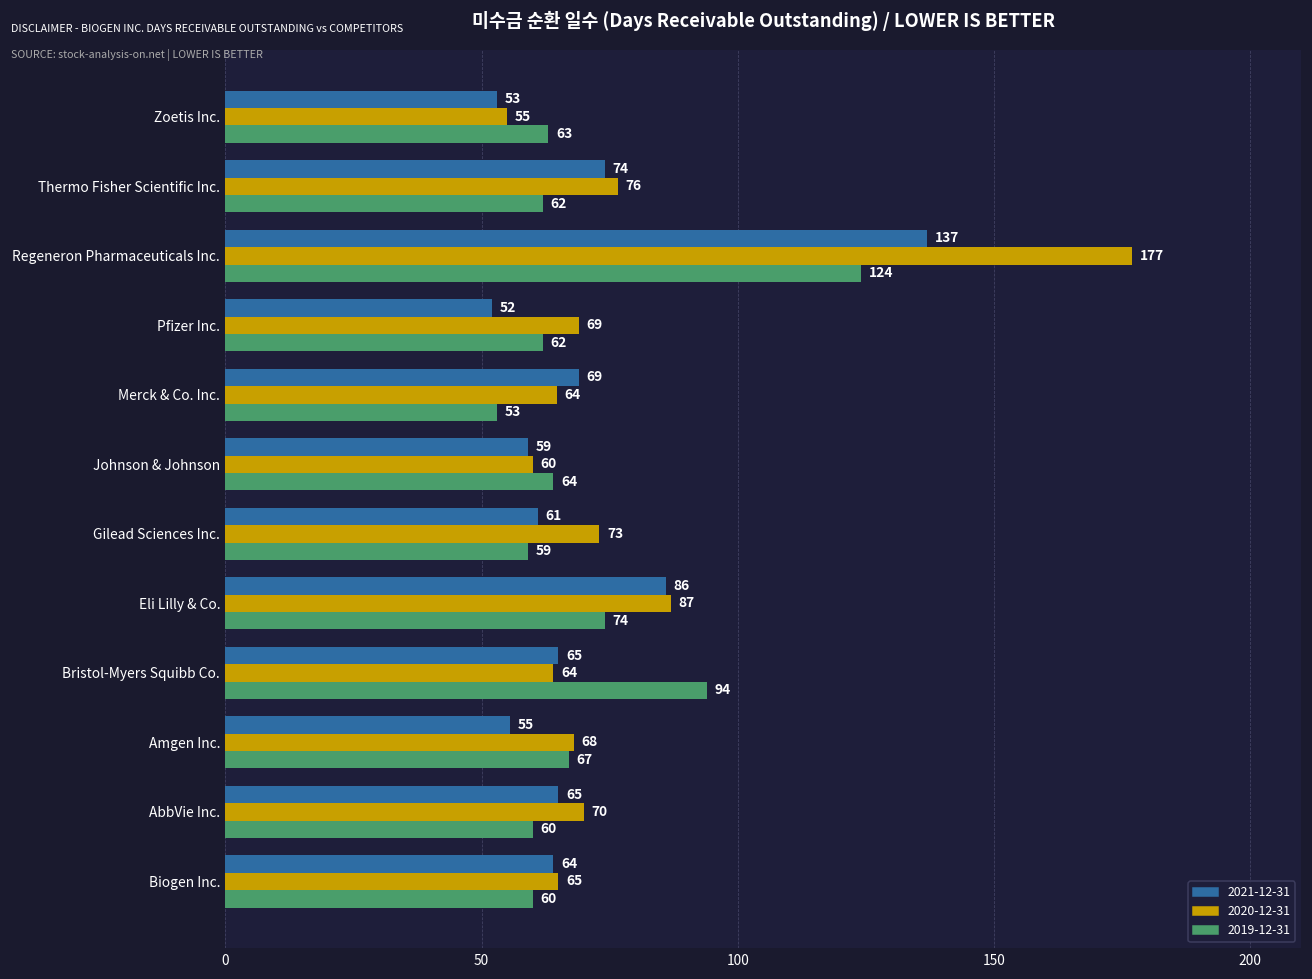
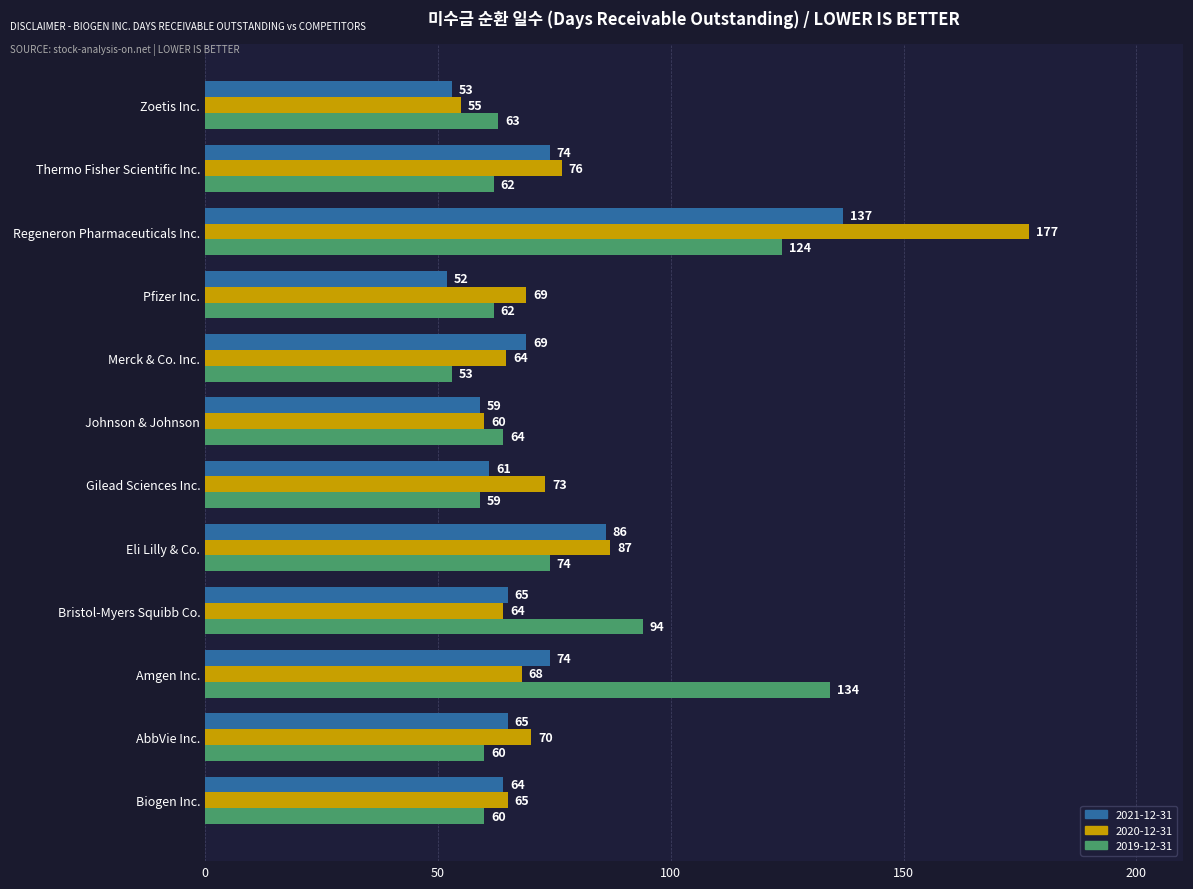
  {
    "2021-12-31": {
      "Zoetis Inc.": 53,
      "Thermo Fisher Scientific Inc.": 74,
      "Regeneron Pharmaceuticals Inc.": 137,
      "Pfizer Inc.": 52,
      "Merck & Co. Inc.": 69,
      "Johnson & Johnson": 59,
      "Gilead Sciences Inc.": 61,
      "Eli Lilly & Co.": 86,
      "Bristol-Myers Squibb Co.": 65,
-     "Amgen Inc.": 55,
+     "Amgen Inc.": 74,
      "AbbVie Inc.": 65,
      "Biogen Inc.": 64
    },
    "2020-12-31": {
      "Zoetis Inc.": 55,
      "Regeneron Pharmaceuticals Inc.": 177,
      "Pfizer Inc.": 69,
      "Johnson & Johnson": 60,
      "Gilead Sciences Inc.": 73,
      "Eli Lilly & Co.": 87,
      "Bristol-Myers Squibb Co.": 64,
      "Amgen Inc.": 68,
      "AbbVie Inc.": 70,
      "Biogen Inc.": 65
    },
    "2019-12-31": {
      "Zoetis Inc.": 63,
      "Thermo Fisher Scientific Inc.": 62,
      "Regeneron Pharmaceuticals Inc.": 124,
      "Pfizer Inc.": 62,
      "Merck & Co. Inc.": 53,
      "Johnson & Johnson": 64,
      "Gilead Sciences Inc.": 59,
      "Eli Lilly & Co.": 74,
      "Bristol-Myers Squibb Co.": 94,
-     "Amgen Inc.": 67,
+     "Amgen Inc.": 134,
      "AbbVie Inc.": 60,
      "Biogen Inc.": 60
    }
  }
